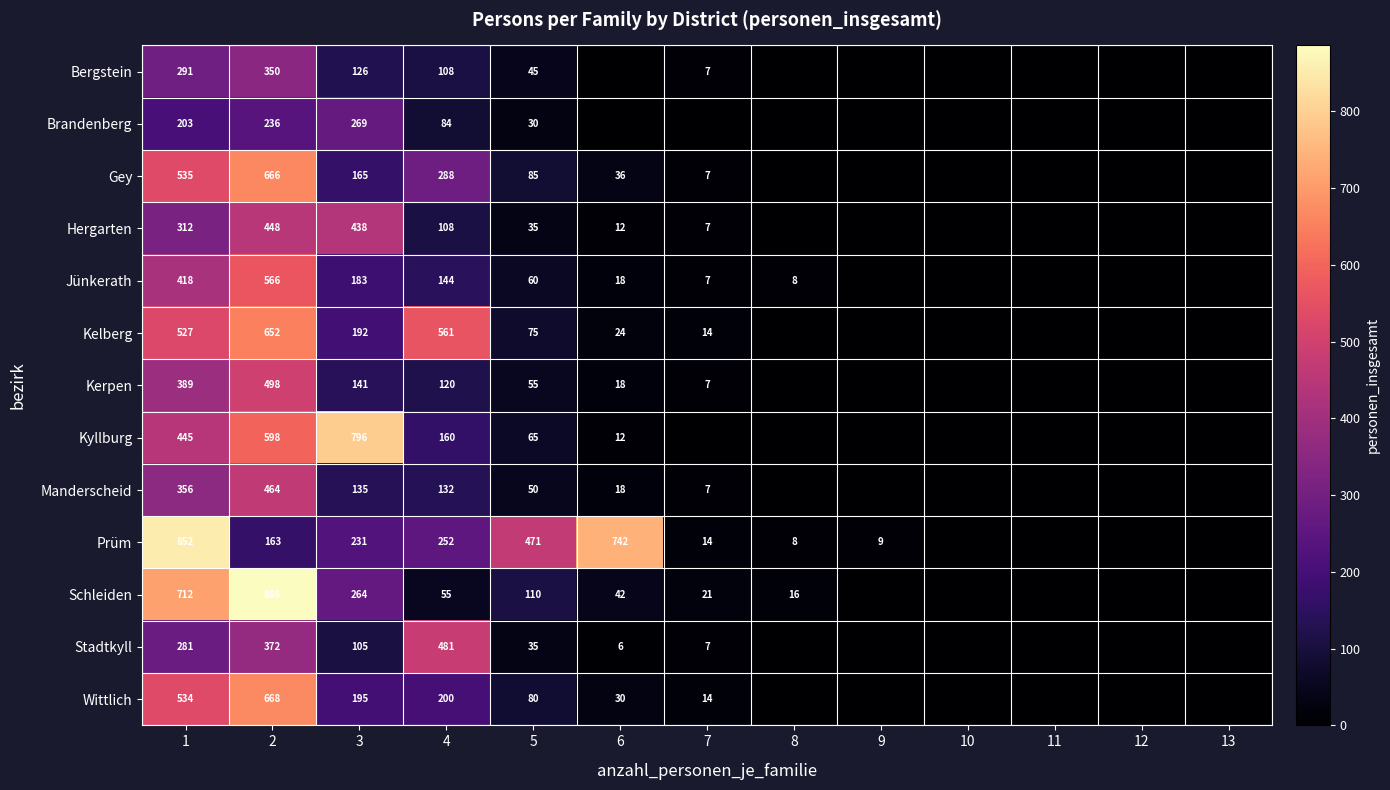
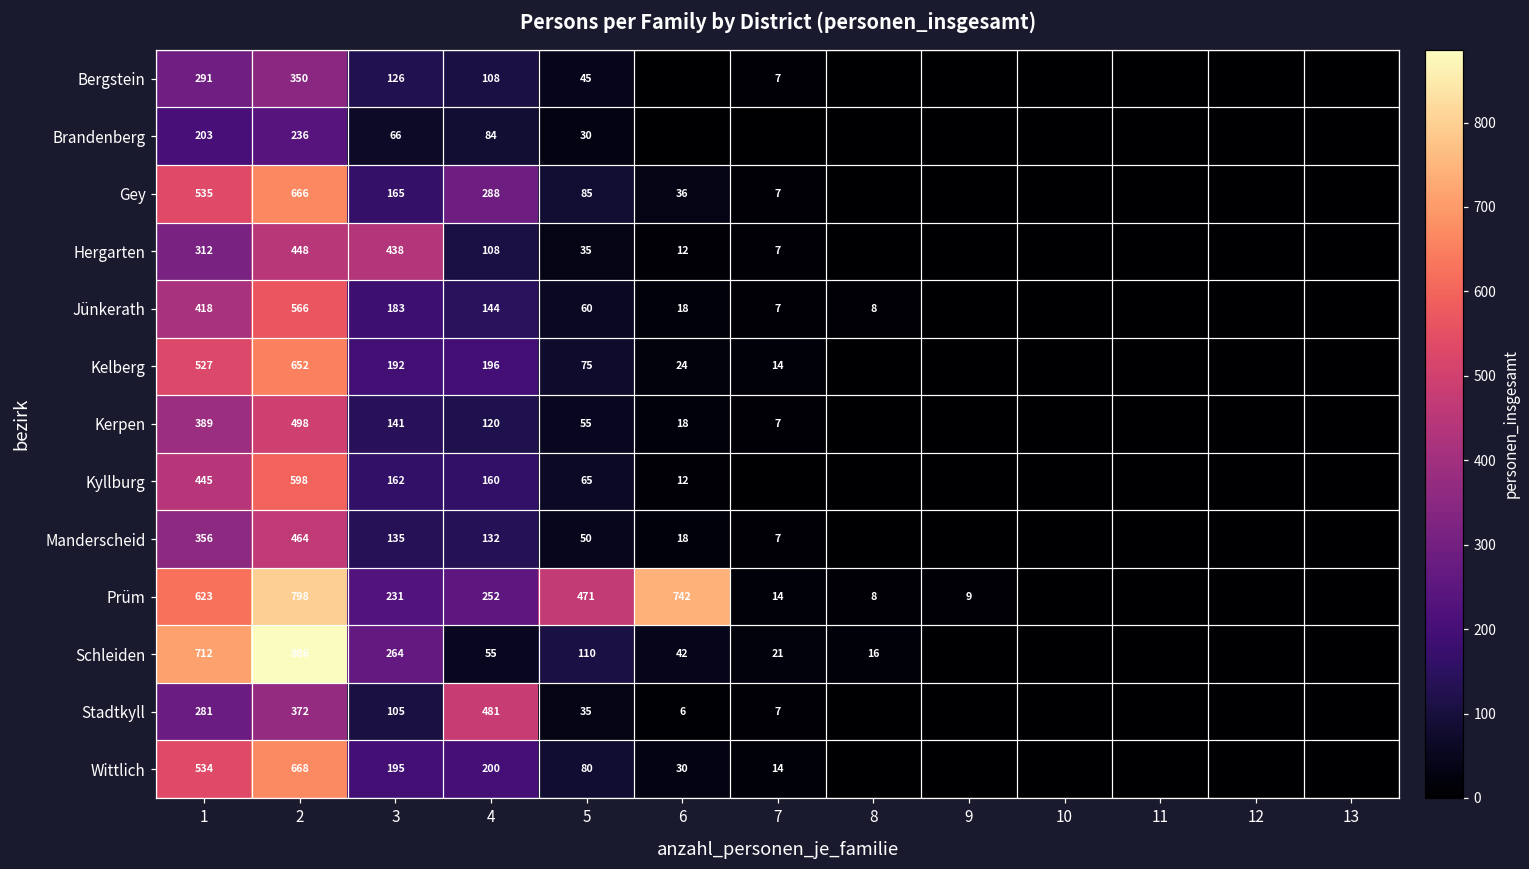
  {
    "Bergstein": {
      "1": 291,
      "2": 350,
      "3": 126,
      "4": 108,
      "5": 45,
      "7": 7
    },
    "Brandenberg": {
      "1": 203,
      "2": 236,
-     "3": 269,
+     "3": 66,
      "4": 84,
      "5": 30
    },
    "Gey": {
      "1": 535,
      "2": 666,
      "3": 165,
      "4": 288,
      "5": 85,
      "6": 36,
      "7": 7
    },
    "Hergarten": {
      "1": 312,
      "2": 448,
      "3": 438,
      "4": 108,
      "5": 35,
      "6": 12,
      "7": 7
    },
    "Jünkerath": {
      "1": 418,
      "2": 566,
      "3": 183,
      "4": 144,
      "5": 60,
      "6": 18,
      "7": 7,
      "8": 8
    },
    "Kelberg": {
      "1": 527,
      "2": 652,
      "3": 192,
-     "4": 561,
+     "4": 196,
      "5": 75,
      "6": 24,
      "7": 14
    },
    "Kerpen": {
      "1": 389,
      "2": 498,
      "3": 141,
      "4": 120,
      "5": 55,
      "6": 18,
      "7": 7
    },
    "Kyllburg": {
      "1": 445,
      "2": 598,
-     "3": 796,
+     "3": 162,
      "4": 160,
      "5": 65,
      "6": 12
    },
    "Manderscheid": {
      "1": 356,
      "2": 464,
      "3": 135,
      "4": 132,
      "5": 50,
      "6": 18,
      "7": 7
    },
    "Prüm": {
-     "1": 852,
-     "2": 163,
+     "1": 623,
+     "2": 798,
      "3": 231,
      "4": 252,
      "5": 471,
      "6": 742,
      "7": 14,
      "8": 8,
      "9": 9
    },
    "Schleiden": {
      "1": 712,
      "2": 886,
      "3": 264,
      "4": 55,
      "5": 110,
      "6": 42,
      "7": 21,
      "8": 16
    },
    "Stadtkyll": {
      "1": 281,
      "2": 372,
      "3": 105,
      "4": 481,
      "5": 35,
      "6": 6,
      "7": 7
    },
    "Wittlich": {
      "1": 534,
      "2": 668,
      "3": 195,
      "4": 200,
      "5": 80,
      "6": 30,
      "7": 14
    }
  }
